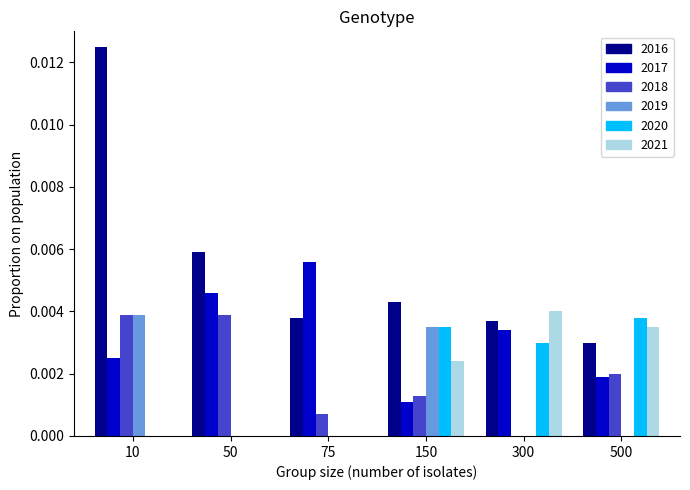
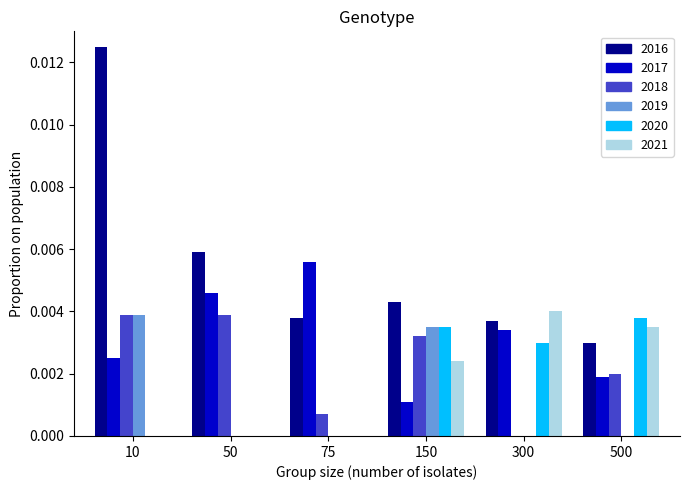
  {
    "2016": {
      "10": 0.0125,
      "50": 0.0059,
      "75": 0.0038,
      "150": 0.0043,
      "300": 0.0037,
      "500": 0.0030
    },
    "2017": {
      "10": 0.0025,
      "50": 0.0046,
      "75": 0.0056,
      "150": 0.0011,
      "300": 0.0034,
      "500": 0.0019
    },
    "2018": {
      "10": 0.0039,
      "50": 0.0039,
      "75": 0.0007,
-     "150": 0.0013,
+     "150": 0.0032,
      "300": 0.0000,
      "500": 0.0020
    },
    "2019": {
      "10": 0.0039,
      "50": 0.0000,
      "75": 0.0000,
      "150": 0.0035,
      "300": 0.0000,
      "500": 0.0000
    },
    "2020": {
      "10": 0.0000,
      "50": 0.0000,
      "75": 0.0000,
      "150": 0.0035,
      "300": 0.0030,
      "500": 0.0038
    },
    "2021": {
      "10": 0.0000,
      "50": 0.0000,
      "75": 0.0000,
      "150": 0.0024,
      "300": 0.0040,
      "500": 0.0035
    }
  }
